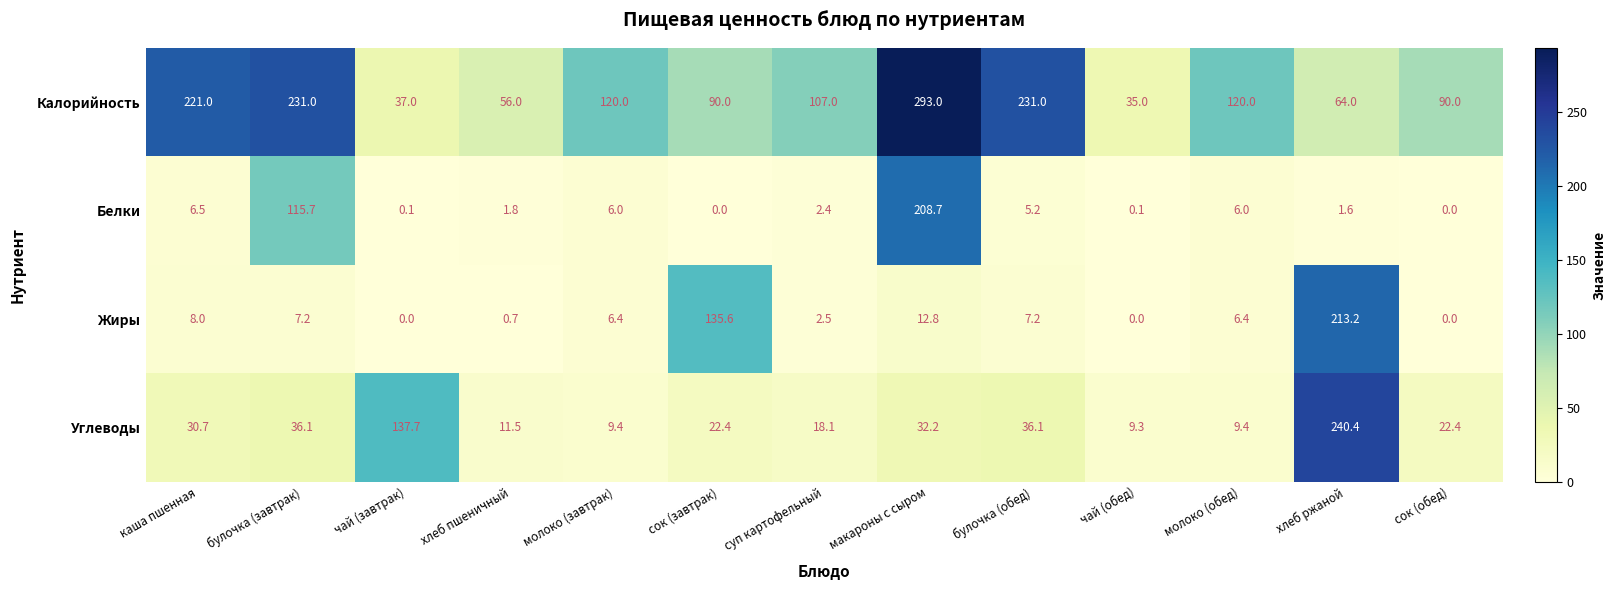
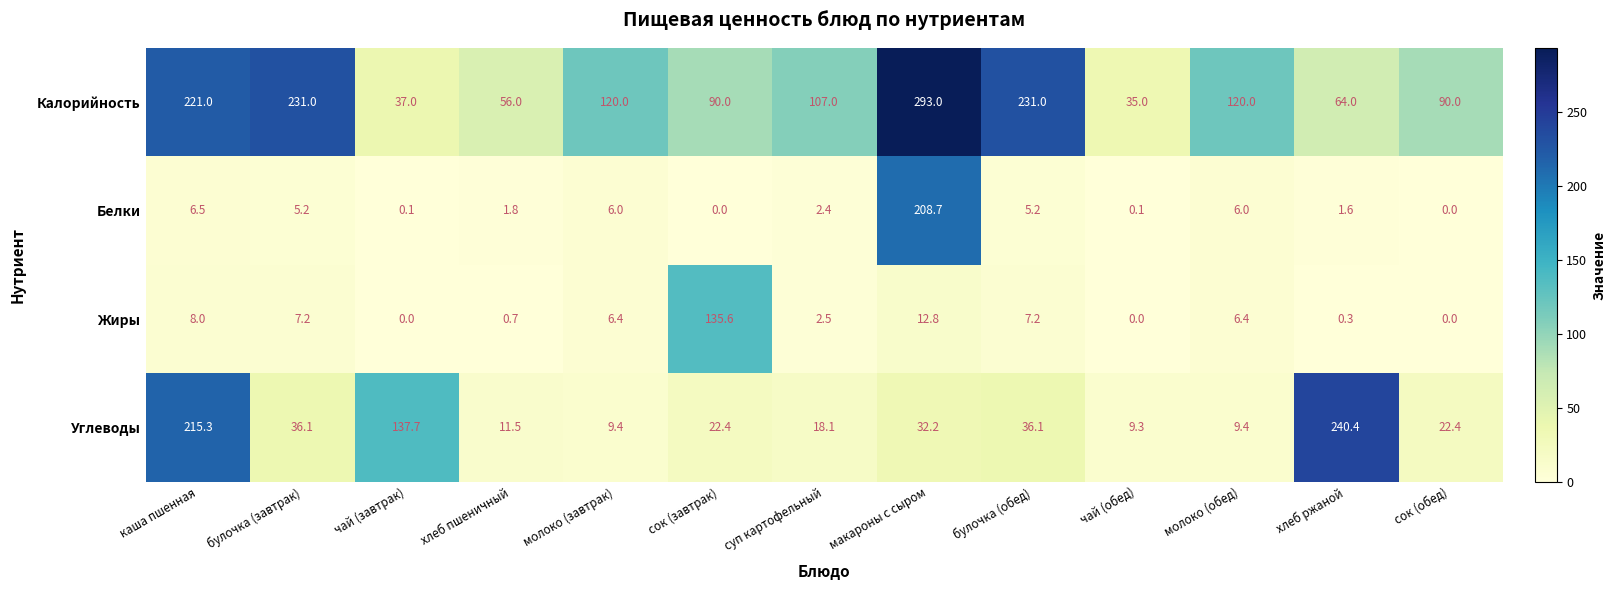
  {
    "Калорийность": {
      "каша пшенная": 221.0,
      "булочка (завтрак)": 231.0,
      "чай (завтрак)": 37.0,
      "хлеб пшеничный": 56.0,
      "молоко (завтрак)": 120.0,
      "сок (завтрак)": 90.0,
      "суп картофельный": 107.0,
      "макароны с сыром": 293.0,
      "булочка (обед)": 231.0,
      "чай (обед)": 35.0,
      "молоко (обед)": 120.0,
      "хлеб ржаной": 64.0,
      "сок (обед)": 90.0
    },
    "Белки": {
      "каша пшенная": 6.5,
-     "булочка (завтрак)": 115.7,
+     "булочка (завтрак)": 5.2,
      "чай (завтрак)": 0.1,
      "хлеб пшеничный": 1.8,
      "молоко (завтрак)": 6.0,
      "сок (завтрак)": 0.0,
      "суп картофельный": 2.4,
      "макароны с сыром": 208.7,
      "булочка (обед)": 5.2,
      "чай (обед)": 0.1,
      "молоко (обед)": 6.0,
      "хлеб ржаной": 1.6,
      "сок (обед)": 0.0
    },
    "Жиры": {
      "каша пшенная": 8.0,
      "булочка (завтрак)": 7.2,
      "чай (завтрак)": 0.0,
      "хлеб пшеничный": 0.7,
      "молоко (завтрак)": 6.4,
      "сок (завтрак)": 135.6,
      "суп картофельный": 2.5,
      "макароны с сыром": 12.8,
      "булочка (обед)": 7.2,
      "чай (обед)": 0.0,
      "молоко (обед)": 6.4,
-     "хлеб ржаной": 213.2,
+     "хлеб ржаной": 0.3,
      "сок (обед)": 0.0
    },
    "Углеводы": {
-     "каша пшенная": 30.7,
+     "каша пшенная": 215.3,
      "булочка (завтрак)": 36.1,
      "чай (завтрак)": 137.7,
      "хлеб пшеничный": 11.5,
      "молоко (завтрак)": 9.4,
      "сок (завтрак)": 22.4,
      "суп картофельный": 18.1,
      "макароны с сыром": 32.2,
      "булочка (обед)": 36.1,
      "чай (обед)": 9.3,
      "молоко (обед)": 9.4,
      "хлеб ржаной": 240.4,
      "сок (обед)": 22.4
    }
  }
